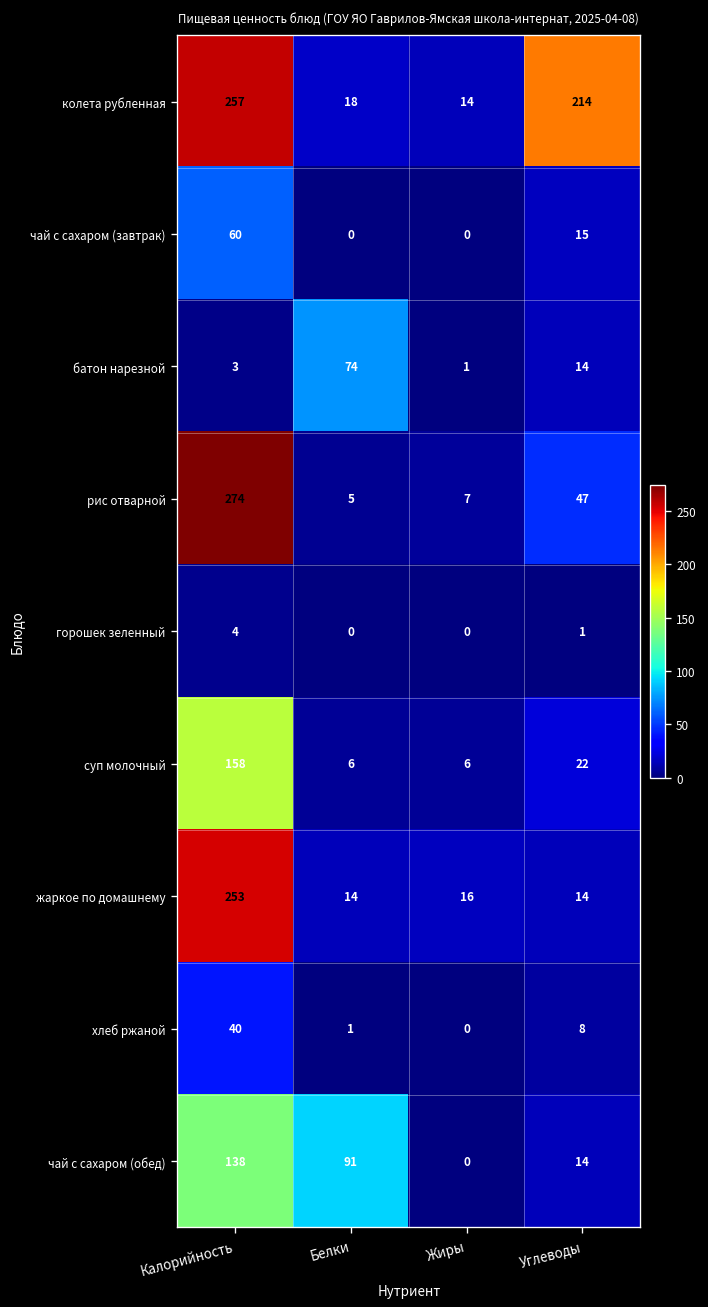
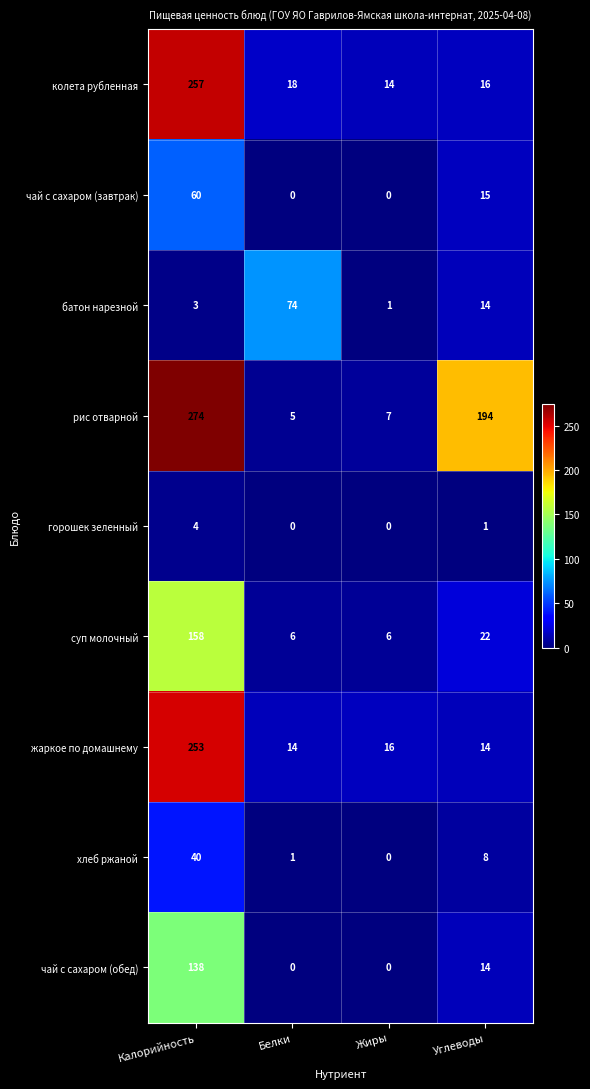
  {
    "колета рубленная": {
      "Калорийность": 257,
      "Белки": 18,
      "Жиры": 14,
-     "Углеводы": 214
+     "Углеводы": 16
    },
    "чай с сахаром (завтрак)": {
      "Калорийность": 60,
      "Белки": 0,
      "Жиры": 0,
      "Углеводы": 15
    },
    "батон нарезной": {
      "Калорийность": 3,
      "Белки": 74,
      "Жиры": 1,
      "Углеводы": 14
    },
    "рис отварной": {
      "Калорийность": 274,
      "Белки": 5,
      "Жиры": 7,
-     "Углеводы": 47
+     "Углеводы": 194
    },
    "горошек зеленный": {
      "Калорийность": 4,
      "Белки": 0,
      "Жиры": 0,
      "Углеводы": 1
    },
    "суп молочный": {
      "Калорийность": 158,
      "Белки": 6,
      "Жиры": 6,
      "Углеводы": 22
    },
    "жаркое по домашнему": {
      "Калорийность": 253,
      "Белки": 14,
      "Жиры": 16,
      "Углеводы": 14
    },
    "хлеб ржаной": {
      "Калорийность": 40,
      "Белки": 1,
      "Жиры": 0,
      "Углеводы": 8
    },
    "чай с сахаром (обед)": {
      "Калорийность": 138,
-     "Белки": 91,
+     "Белки": 0,
      "Жиры": 0,
      "Углеводы": 14
    }
  }
